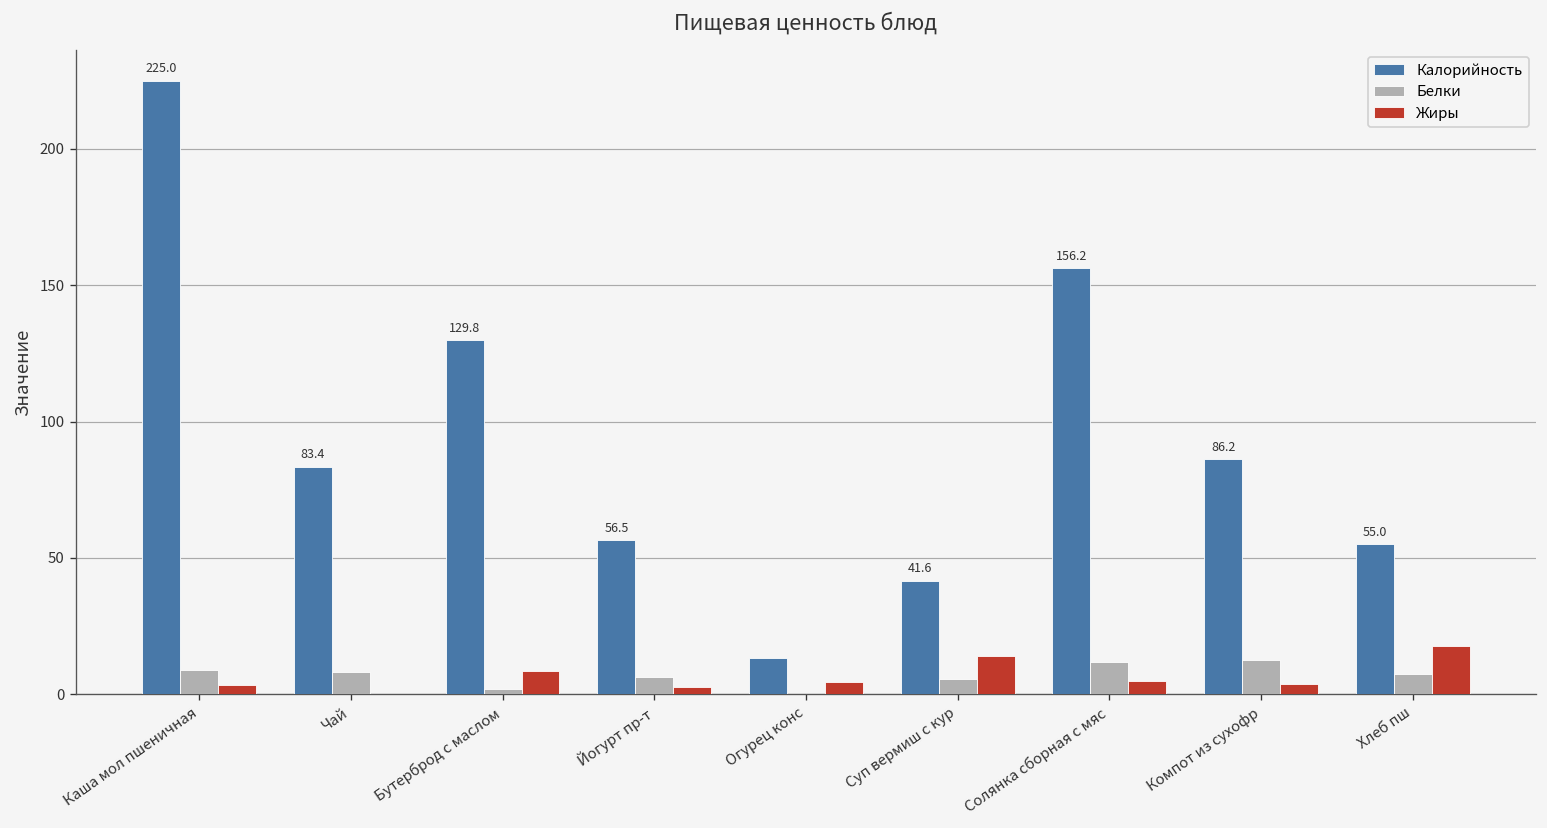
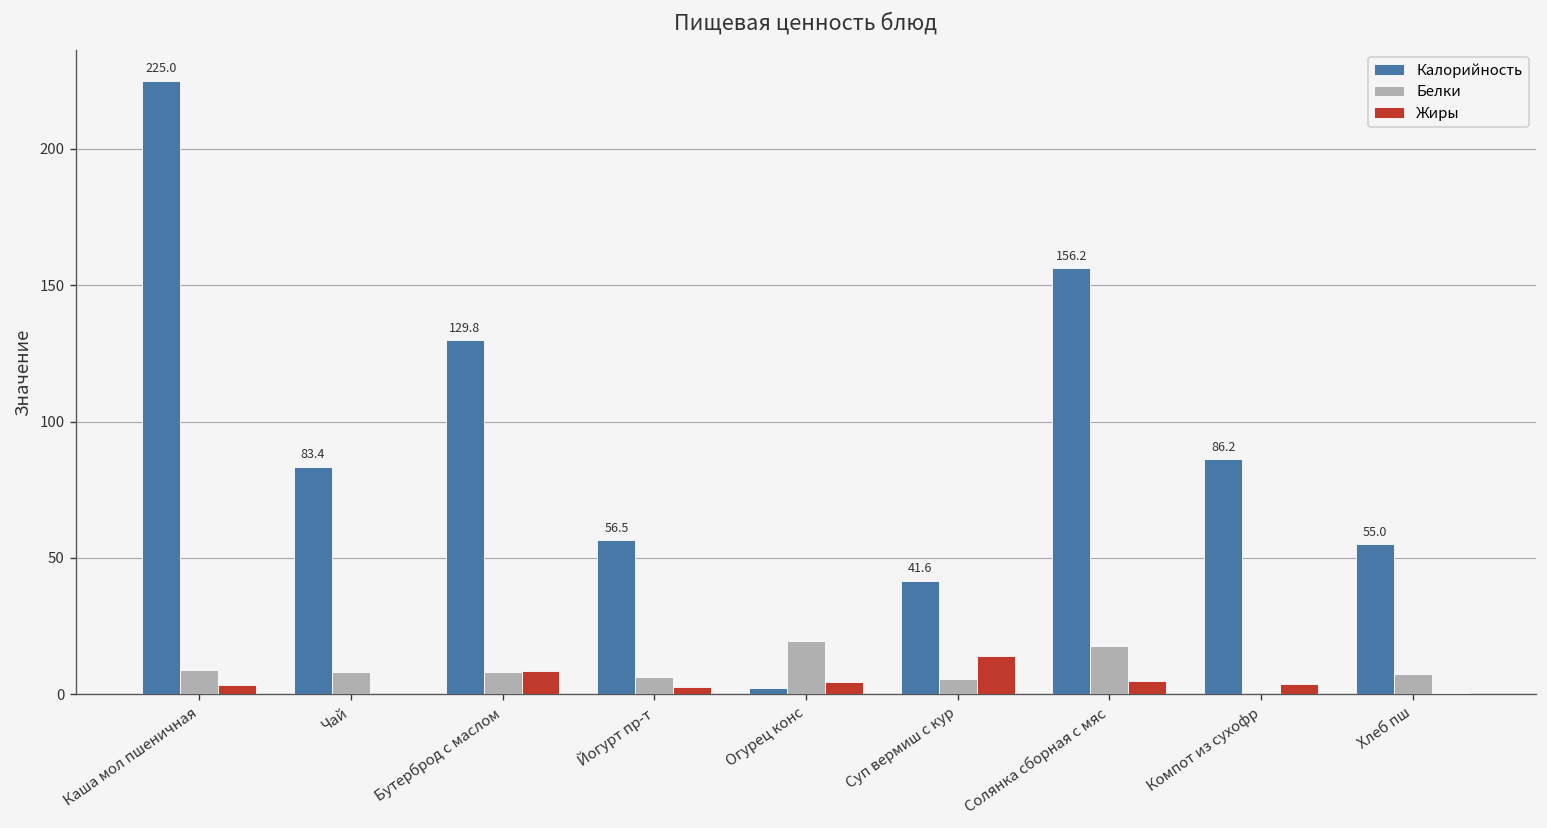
  {
    "Калорийность": {
-     "Огурец конс": 13
+     "Огурец конс": 2
    },
    "Белки": {
      "Каша мол пшеничная": 9,
      "Чай": 8,
-     "Бутерброд с маслом": 2,
+     "Бутерброд с маслом": 8,
      "Йогурт пр-т": 7,
-     "Огурец конс": 0,
+     "Огурец конс": 19,
      "Суп вермиш с кур": 6,
-     "Солянка сборная с мяс": 12,
-     "Компот из сухофр": 13,
+     "Солянка сборная с мяс": 18,
+     "Компот из сухофр": 0,
      "Хлеб пш": 7
    },
    "Жиры": {
      "Каша мол пшеничная": 4,
      "Бутерброд с маслом": 9,
      "Йогурт пр-т": 3,
      "Огурец конс": 5,
      "Суп вермиш с кур": 14,
      "Солянка сборная с мяс": 5,
      "Компот из сухофр": 4,
-     "Хлеб пш": 18
+     "Хлеб пш": 0
    }
  }
